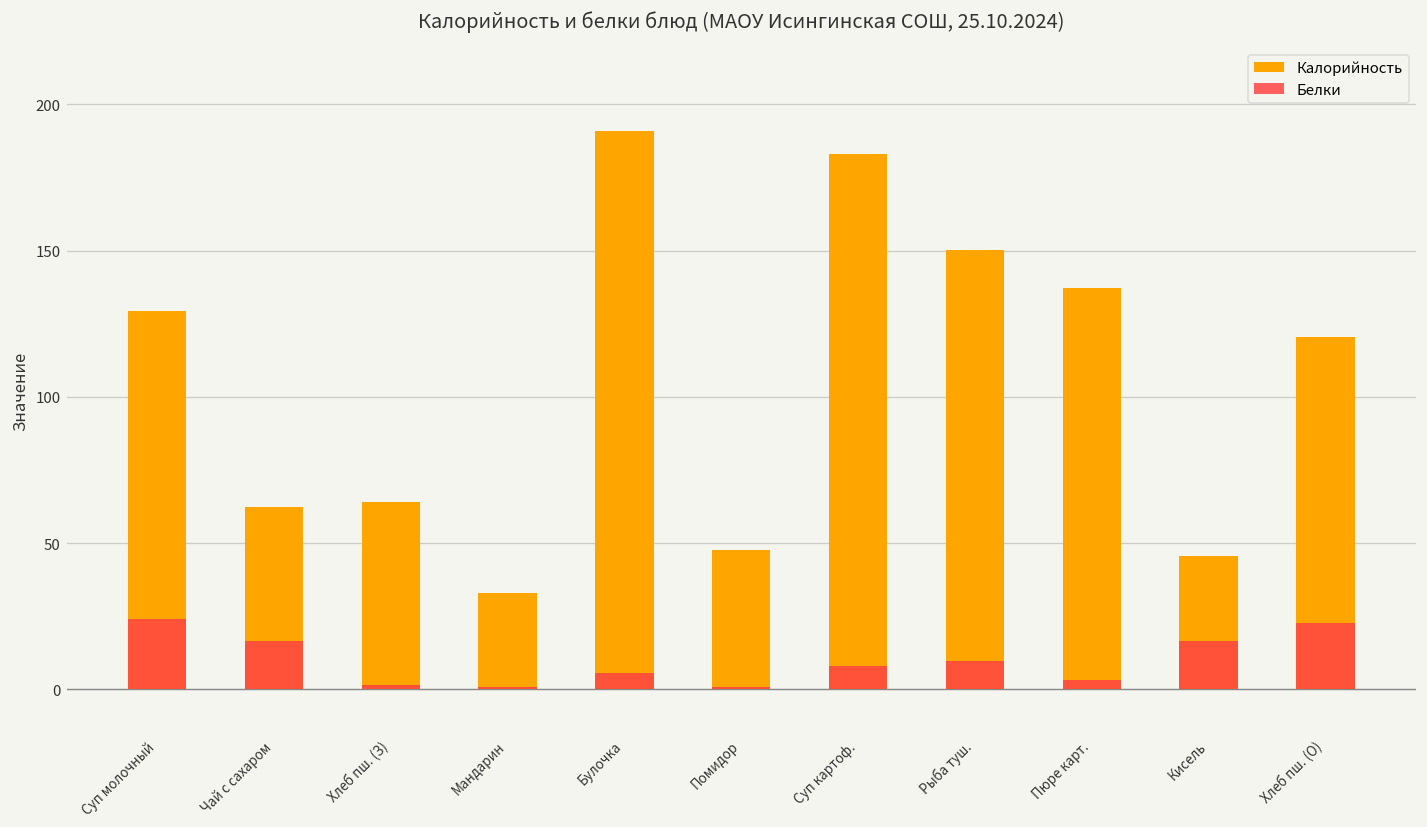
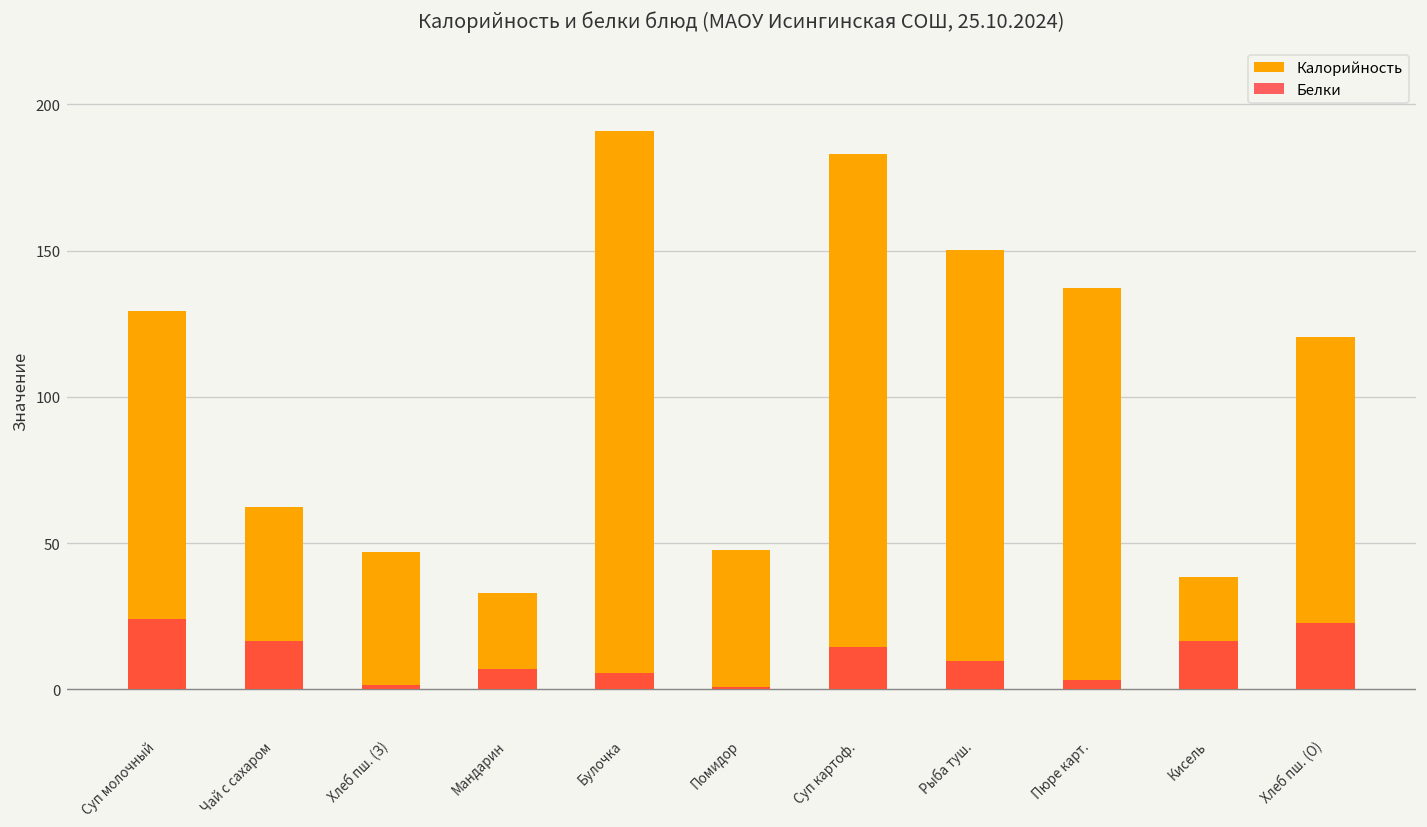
  {
    "Калорийность": {
      "Суп молочный": 129,
      "Чай с сахаром": 62,
-     "Хлеб пш. (З)": 64,
+     "Хлеб пш. (З)": 47,
      "Мандарин": 33,
      "Булочка": 191,
      "Помидор": 47,
      "Суп картоф.": 183,
      "Рыба туш.": 150,
      "Пюре карт.": 137,
-     "Кисель": 45,
+     "Кисель": 38,
      "Хлеб пш. (О)": 121
    },
    "Белки": {
-     "Мандарин": 1,
-     "Суп картоф.": 8
+     "Мандарин": 7,
+     "Суп картоф.": 14
    }
  }
